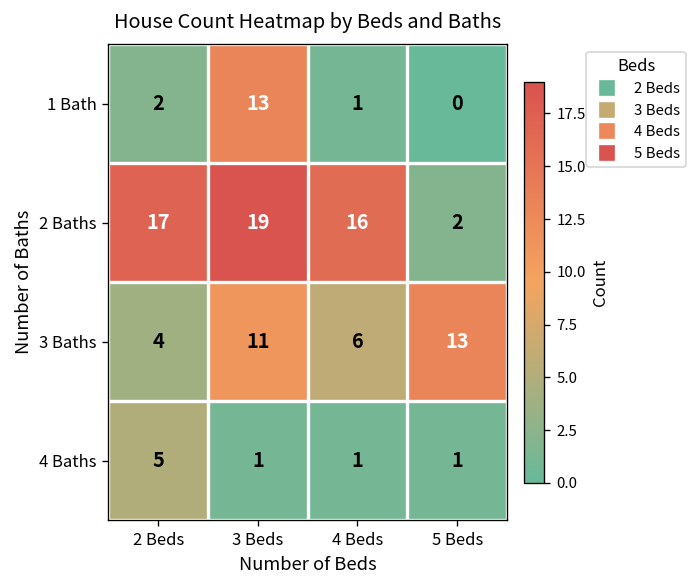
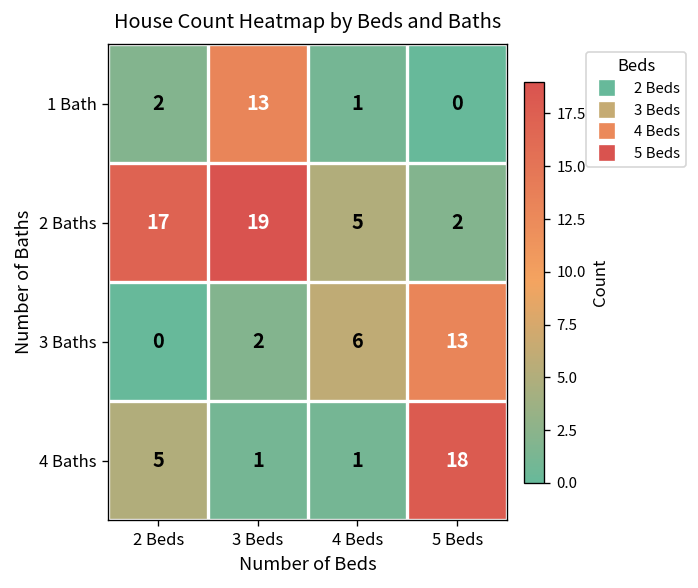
  {
    "1 Bath": {
      "2 Beds": 2,
      "3 Beds": 13,
      "4 Beds": 1,
      "5 Beds": 0
    },
    "2 Baths": {
      "2 Beds": 17,
      "3 Beds": 19,
-     "4 Beds": 16,
+     "4 Beds": 5,
      "5 Beds": 2
    },
    "3 Baths": {
-     "2 Beds": 4,
-     "3 Beds": 11,
+     "2 Beds": 0,
+     "3 Beds": 2,
      "4 Beds": 6,
      "5 Beds": 13
    },
    "4 Baths": {
      "2 Beds": 5,
      "3 Beds": 1,
      "4 Beds": 1,
-     "5 Beds": 1
+     "5 Beds": 18
    }
  }
